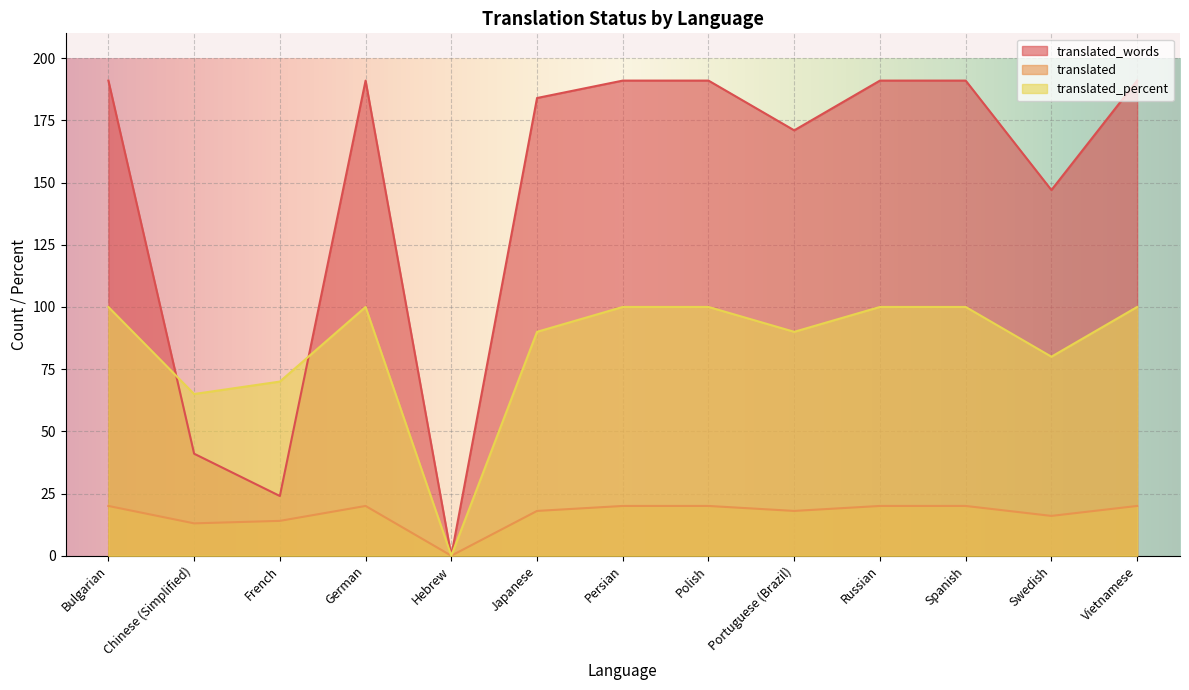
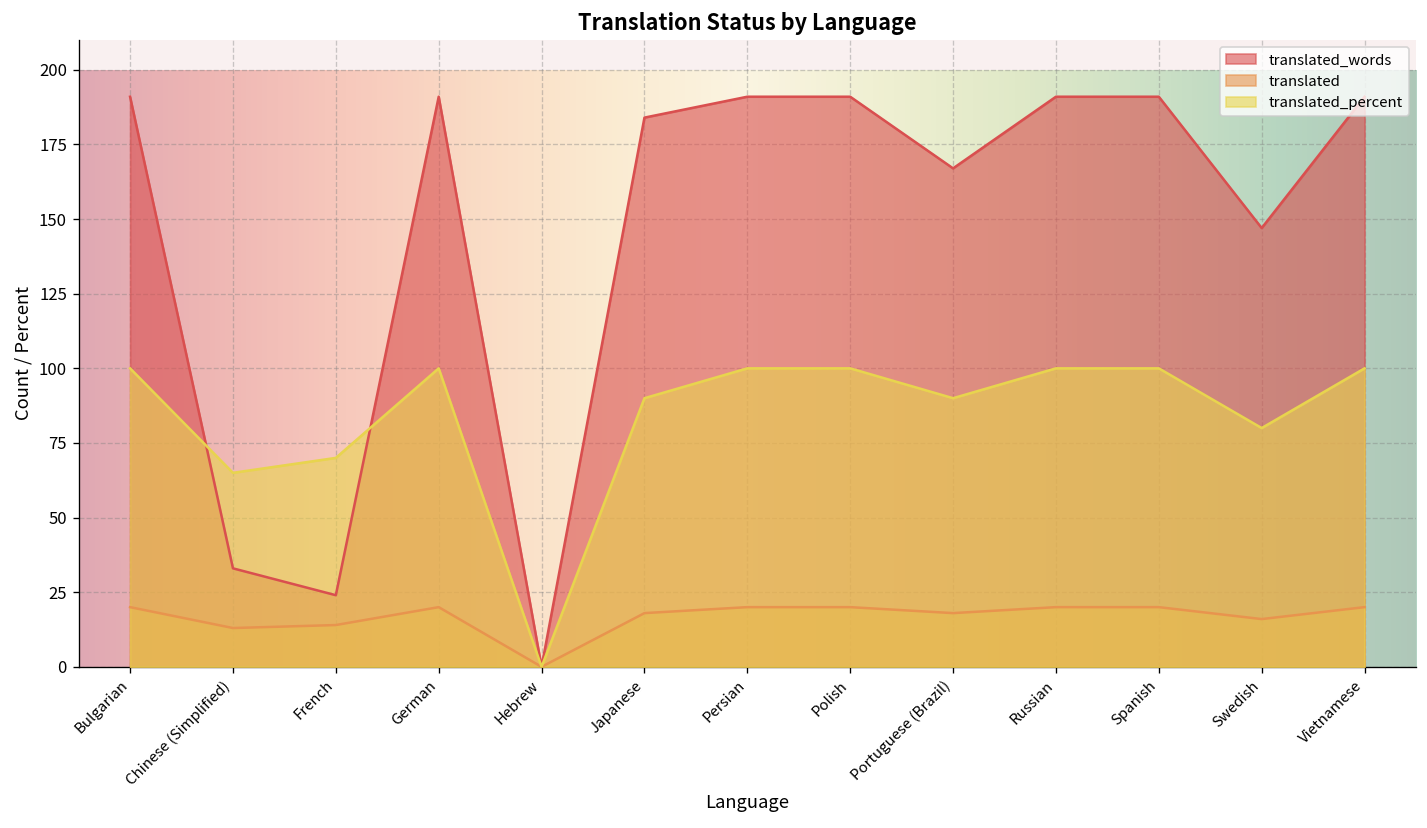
  {
    "translated_words": {
      "Bulgarian": 191,
-     "Chinese (Simplified)": 41,
+     "Chinese (Simplified)": 33,
      "French": 24,
      "German": 191,
      "Japanese": 184,
      "Persian": 191,
      "Polish": 191,
-     "Portuguese (Brazil)": 171,
+     "Portuguese (Brazil)": 167,
      "Russian": 191,
      "Spanish": 191,
      "Swedish": 147
    }
  }
